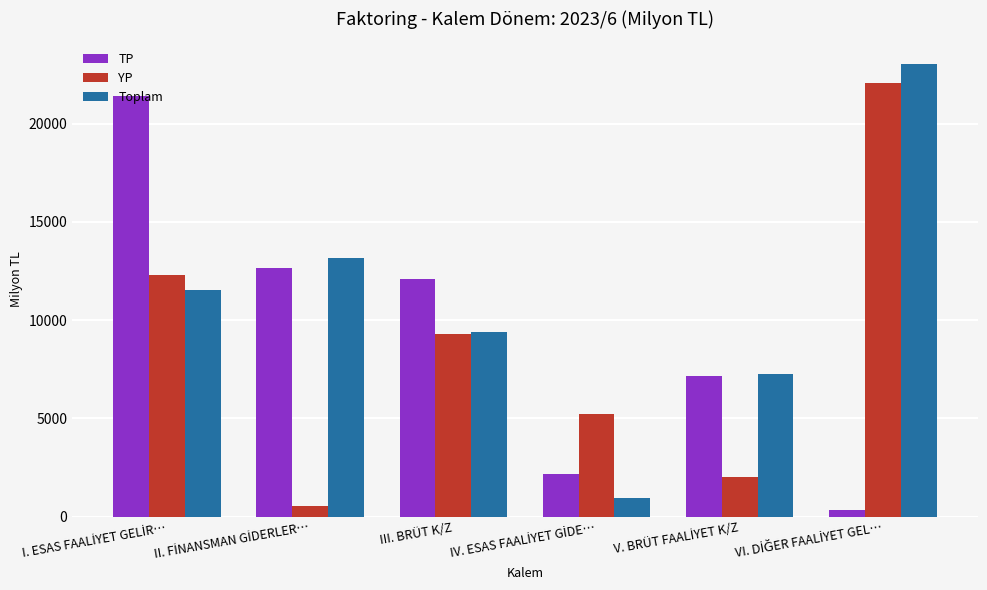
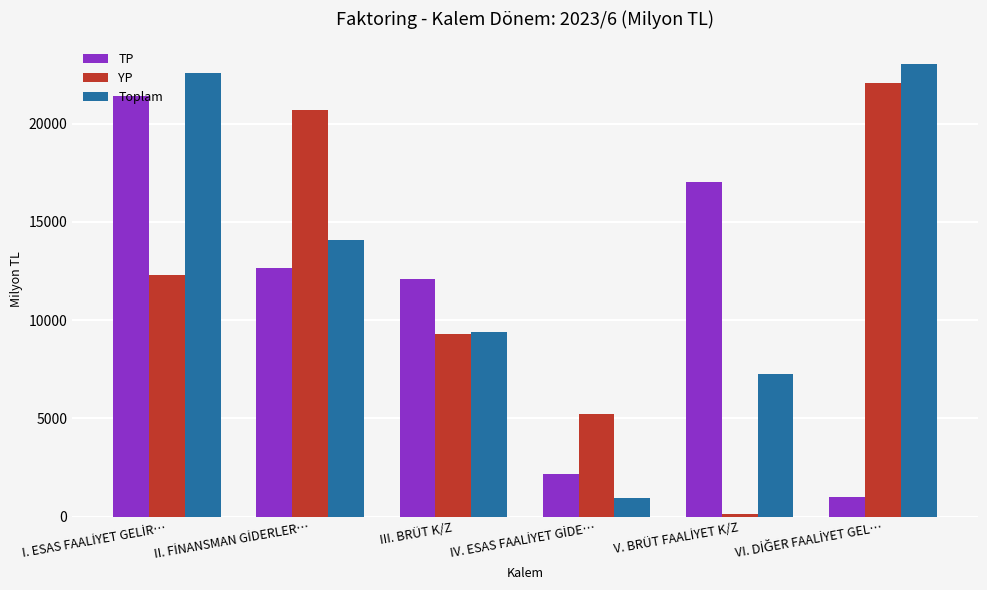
  {
    "TP": {
      "I. ESAS FAALİYET GELİR…": 21400,
      "II. FİNANSMAN GİDERLER…": 12600,
      "III. BRÜT K/Z": 12100,
      "IV. ESAS FAALİYET GİDE…": 2100,
-     "V. BRÜT FAALİYET K/Z": 7200,
-     "VI. DİĞER FAALİYET GEL…": 300
+     "V. BRÜT FAALİYET K/Z": 17000,
+     "VI. DİĞER FAALİYET GEL…": 1000
    },
    "YP": {
      "I. ESAS FAALİYET GELİR…": 12300,
-     "II. FİNANSMAN GİDERLER…": 500,
+     "II. FİNANSMAN GİDERLER…": 20700,
      "III. BRÜT K/Z": 9300,
      "IV. ESAS FAALİYET GİDE…": 5200,
-     "V. BRÜT FAALİYET K/Z": 2000,
+     "V. BRÜT FAALİYET K/Z": 100,
      "VI. DİĞER FAALİYET GEL…": 22100
    },
    "Toplam": {
-     "I. ESAS FAALİYET GELİR…": 11500,
-     "II. FİNANSMAN GİDERLER…": 13200,
+     "I. ESAS FAALİYET GELİR…": 22600,
+     "II. FİNANSMAN GİDERLER…": 14100,
      "III. BRÜT K/Z": 9400,
      "IV. ESAS FAALİYET GİDE…": 1000,
      "V. BRÜT FAALİYET K/Z": 7300,
      "VI. DİĞER FAALİYET GEL…": 23000
    }
  }
